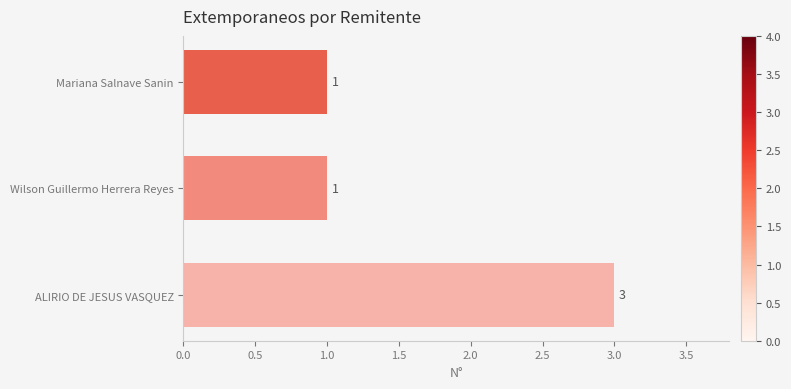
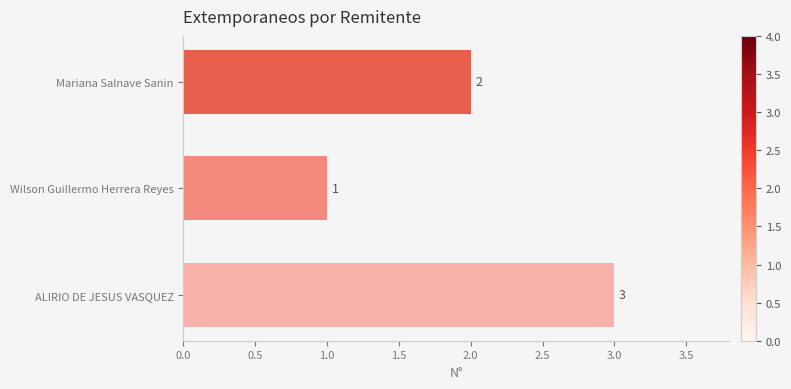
  {
-   "Mariana Salnave Sanin": 1,
+   "Mariana Salnave Sanin": 2,
    "Wilson Guillermo Herrera Reyes": 1,
    "ALIRIO DE JESUS VASQUEZ": 3
  }
